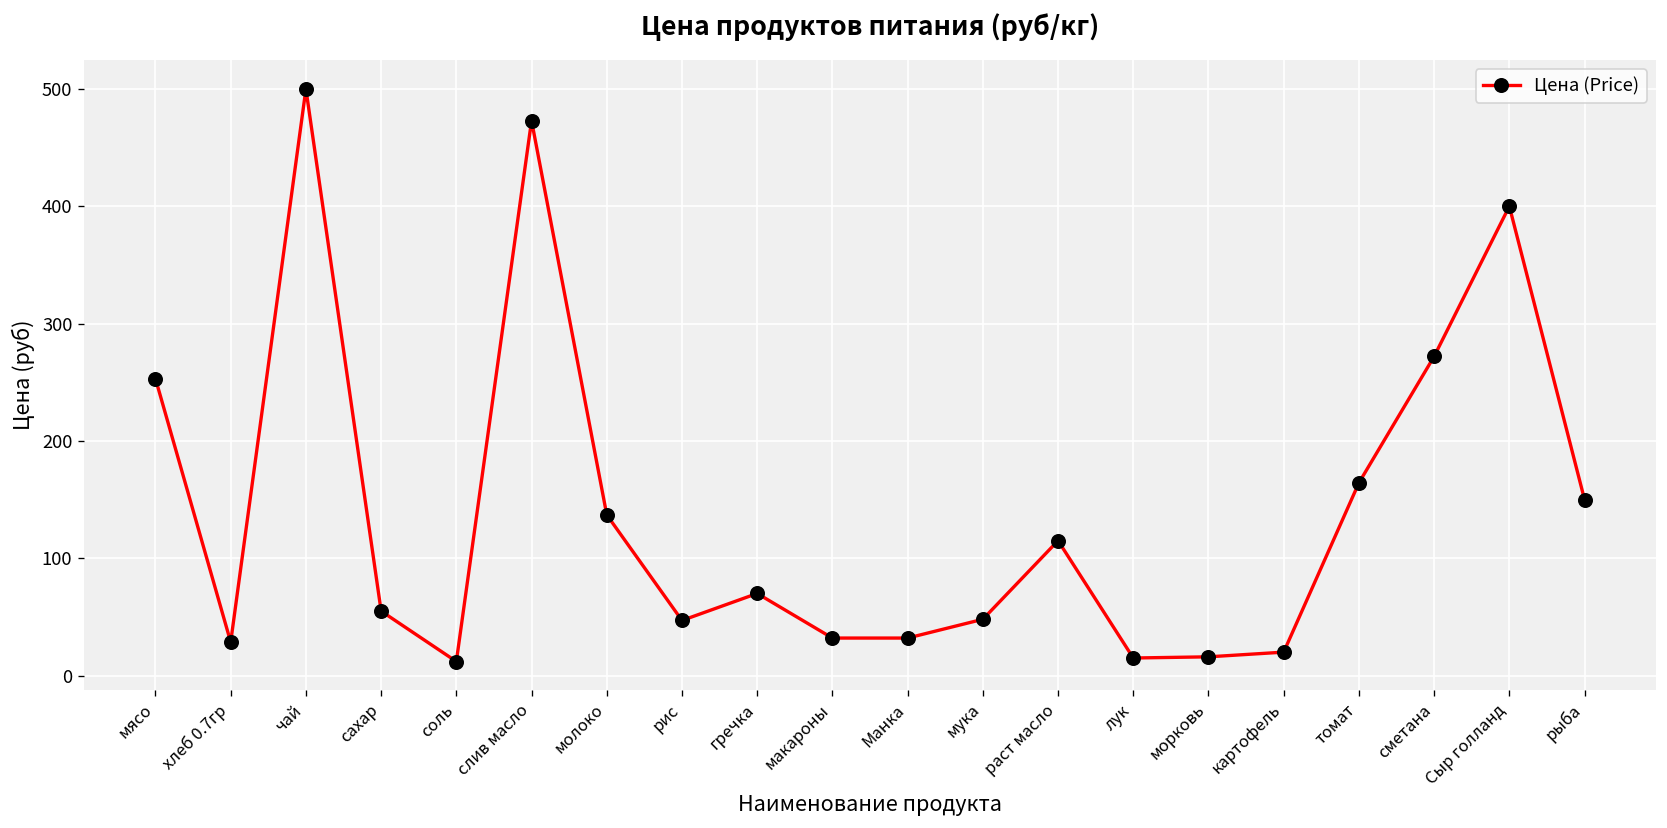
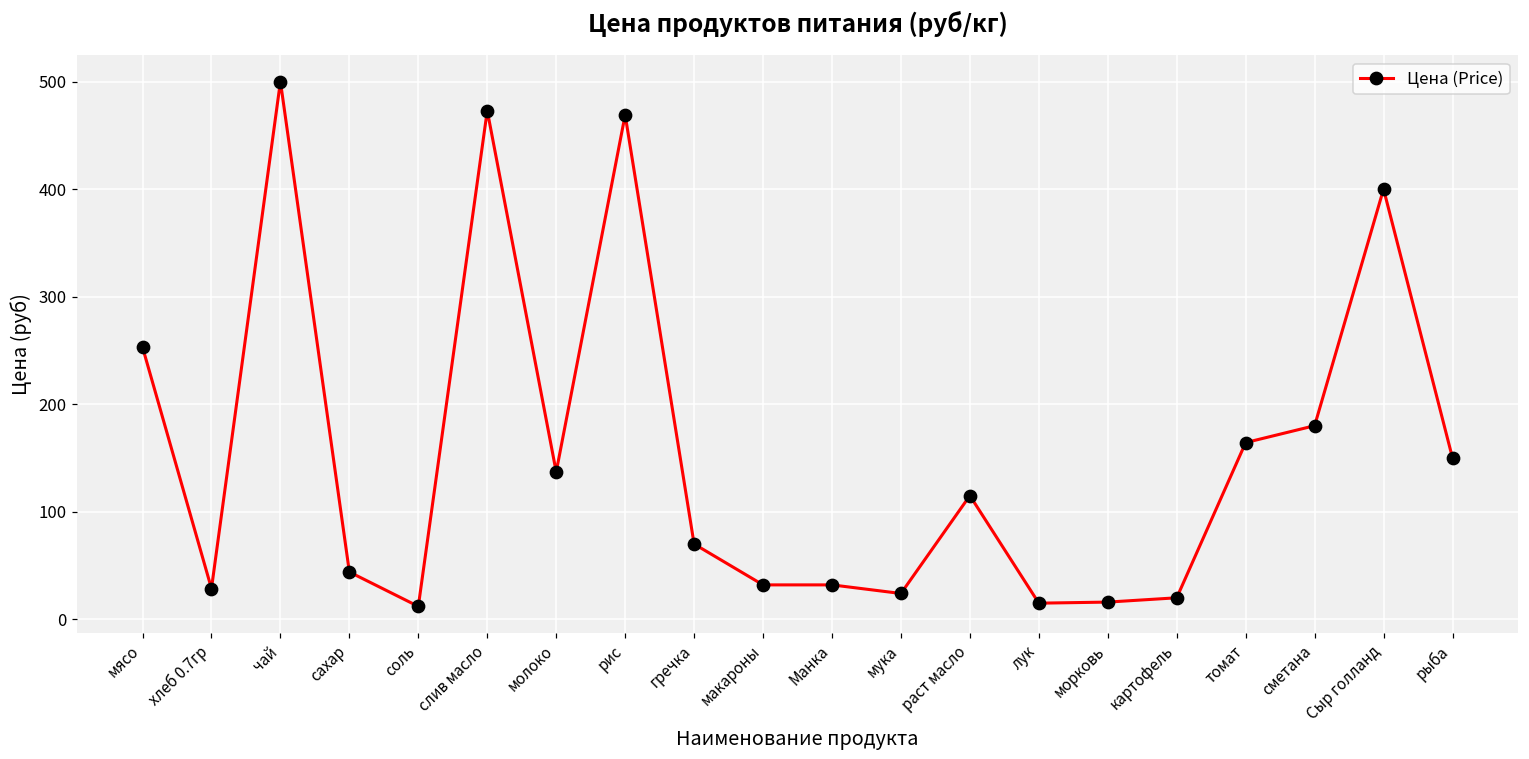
  {
    "мясо": 250,
    "хлеб 0.7гр": 30,
    "чай": 500,
-   "сахар": 60,
+   "сахар": 40,
    "соль": 10,
    "слив масло": 470,
    "молоко": 140,
-   "рис": 50,
+   "рис": 470,
    "гречка": 70,
    "макароны": 30,
    "Манка": 30,
-   "мука": 50,
+   "мука": 20,
    "раст масло": 120,
    "лук": 20,
    "морковь": 20,
    "картофель": 20,
    "томат": 160,
-   "сметана": 270,
+   "сметана": 180,
    "Сыр голланд": 400,
    "рыба": 150
  }
